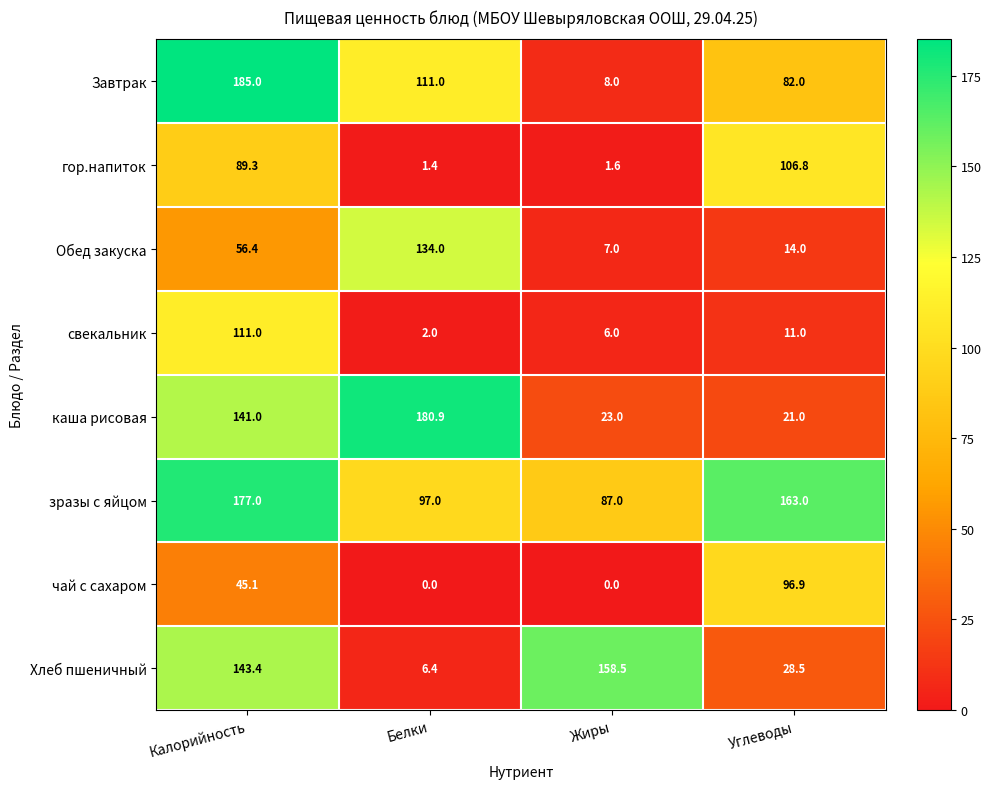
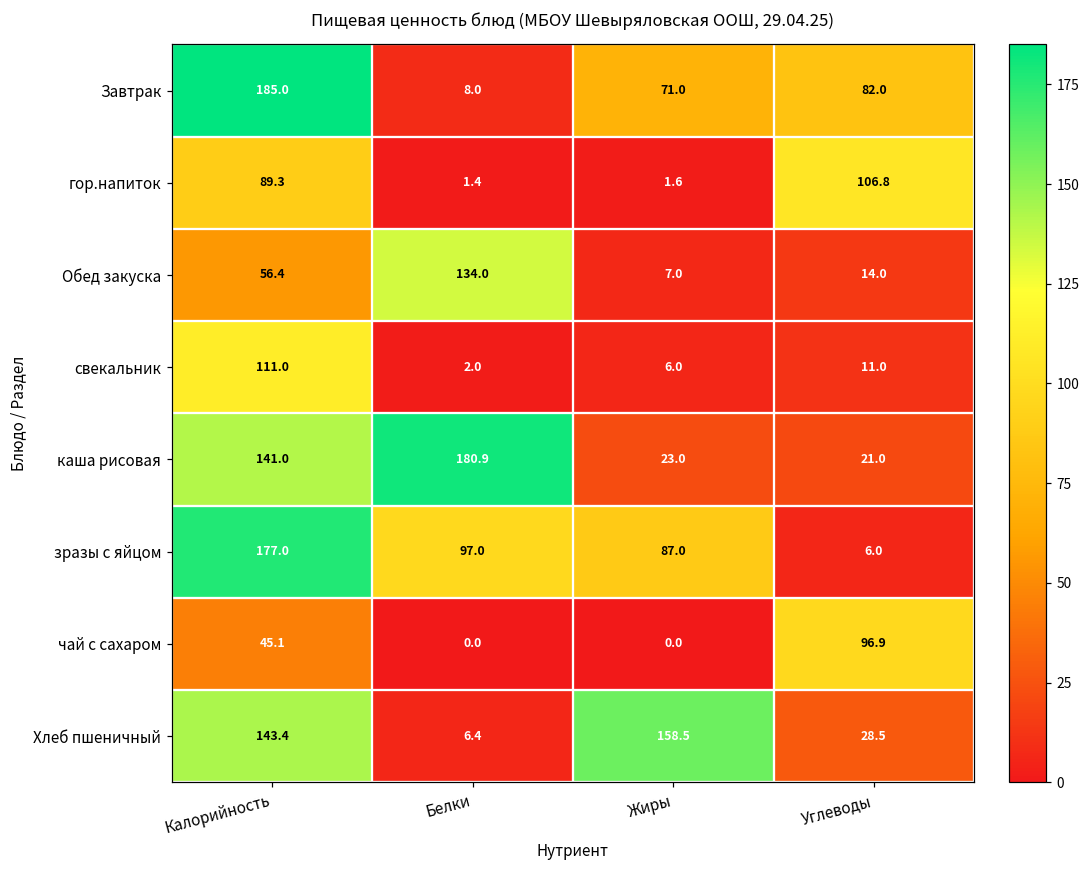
  {
    "Завтрак": {
      "Калорийность": 185.0,
-     "Белки": 111.0,
-     "Жиры": 8.0,
+     "Белки": 8.0,
+     "Жиры": 71.0,
      "Углеводы": 82.0
    },
    "гор.напиток": {
      "Калорийность": 89.3,
      "Белки": 1.4,
      "Жиры": 1.6,
      "Углеводы": 106.8
    },
    "Обед закуска": {
      "Калорийность": 56.4,
      "Белки": 134.0,
      "Жиры": 7.0,
      "Углеводы": 14.0
    },
    "свекальник": {
      "Калорийность": 111.0,
      "Белки": 2.0,
      "Жиры": 6.0,
      "Углеводы": 11.0
    },
    "каша рисовая": {
      "Калорийность": 141.0,
      "Белки": 180.9,
      "Жиры": 23.0,
      "Углеводы": 21.0
    },
    "зразы с яйцом": {
      "Калорийность": 177.0,
      "Белки": 97.0,
      "Жиры": 87.0,
-     "Углеводы": 163.0
+     "Углеводы": 6.0
    },
    "чай с сахаром": {
      "Калорийность": 45.1,
      "Белки": 0.0,
      "Жиры": 0.0,
      "Углеводы": 96.9
    },
    "Хлеб пшеничный": {
      "Калорийность": 143.4,
      "Белки": 6.4,
      "Жиры": 158.5,
      "Углеводы": 28.5
    }
  }
